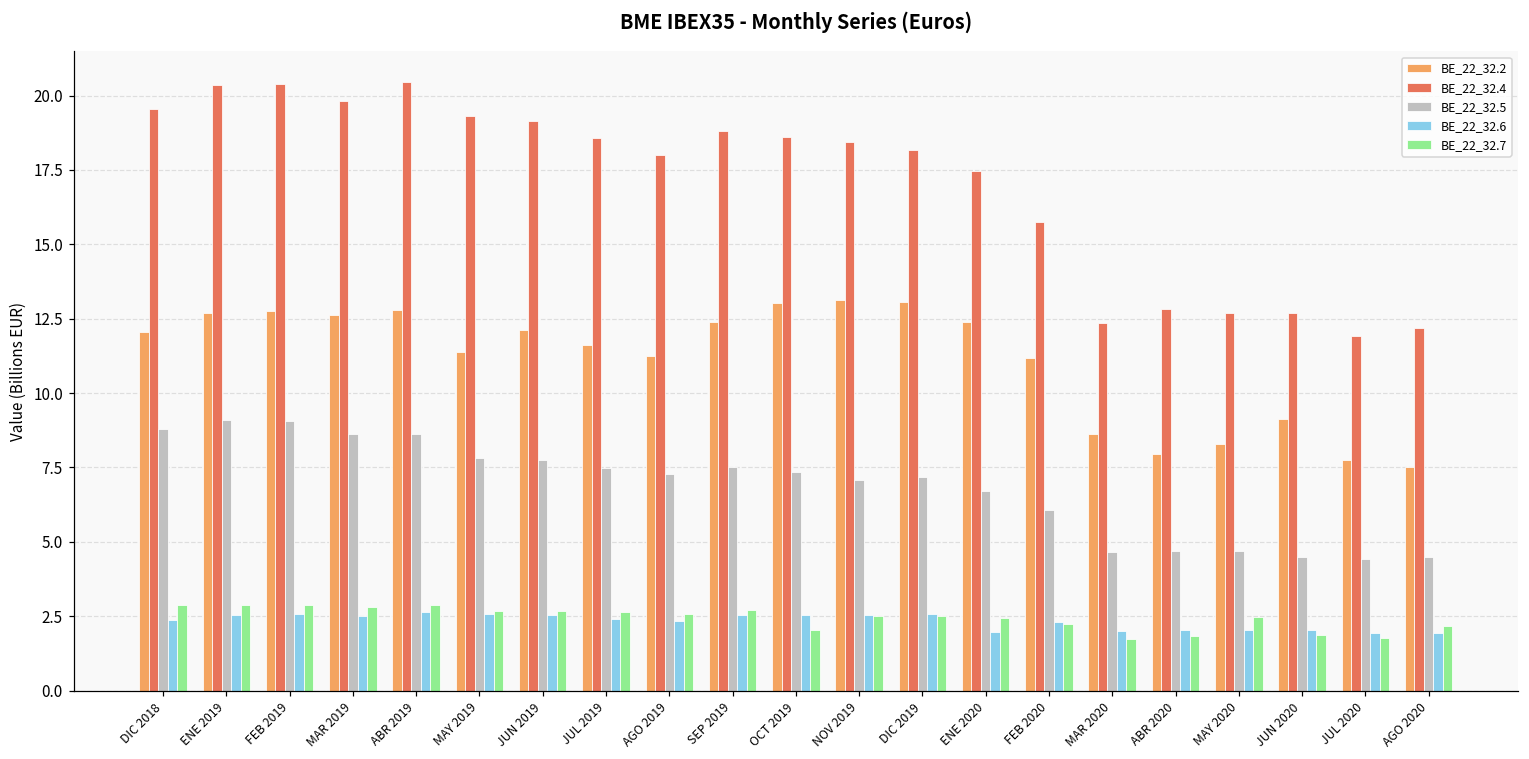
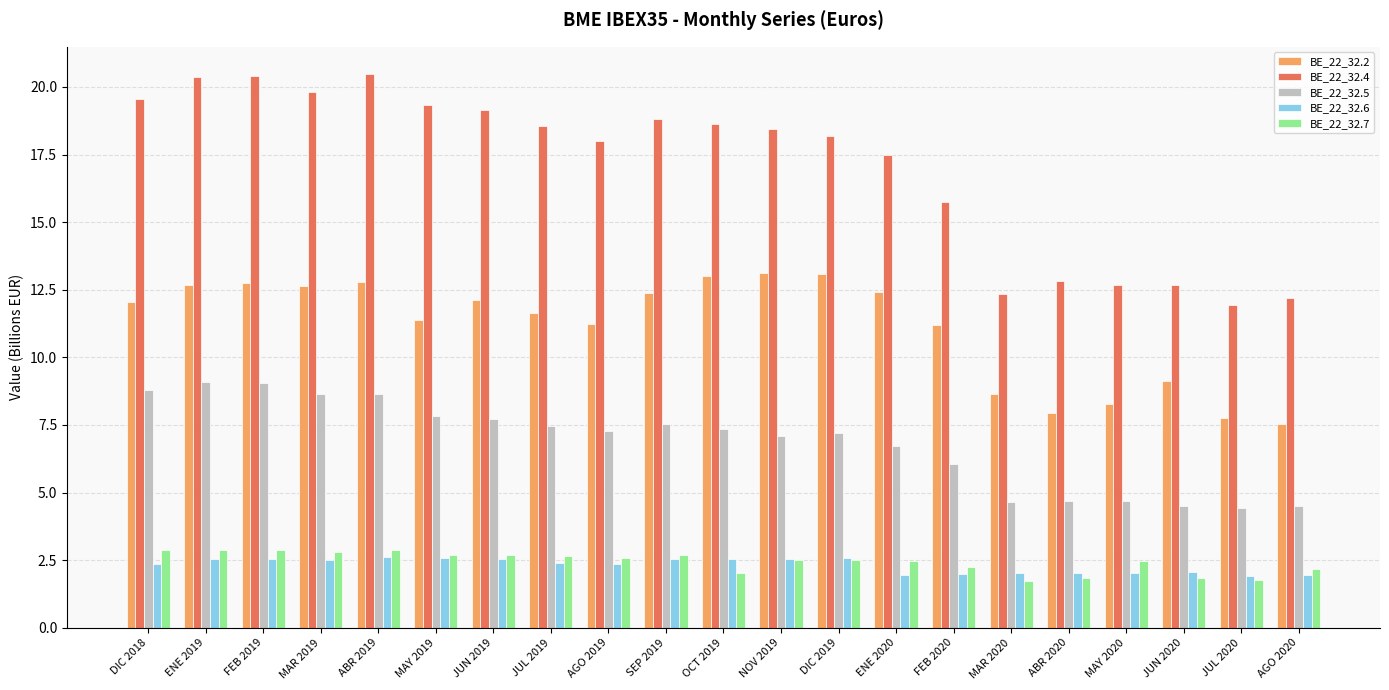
  {
    "BE_22_32.5": {
      "DIC 2018": 8.8,
      "ENE 2019": 9.1,
      "FEB 2019": 9.1,
      "MAR 2019": 8.6,
      "ABR 2019": 8.6,
      "MAY 2019": 7.8,
      "JUN 2019": 7.7,
      "JUL 2019": 7.5,
      "AGO 2019": 7.3,
      "SEP 2019": 7.5,
      "OCT 2019": 7.4,
      "NOV 2019": 7.1,
      "DIC 2019": 7.2,
      "ENE 2020": 6.7,
      "FEB 2020": 6.1,
      "MAR 2020": 4.6,
      "ABR 2020": 4.7,
      "MAY 2020": 4.7,
      "JUN 2020": 4.5,
      "JUL 2020": 4.4,
      "AGO 2020": 4.5
    },
    "BE_22_32.6": {
      "DIC 2018": 2.4,
      "ENE 2019": 2.5,
      "FEB 2019": 2.6,
      "MAR 2019": 2.5,
      "ABR 2019": 2.6,
      "MAY 2019": 2.6,
      "JUN 2019": 2.5,
      "JUL 2019": 2.4,
      "AGO 2019": 2.3,
      "SEP 2019": 2.5,
      "OCT 2019": 2.5,
      "NOV 2019": 2.5,
      "DIC 2019": 2.6,
      "ENE 2020": 2.0,
-     "FEB 2020": 2.3,
+     "FEB 2020": 2.0,
      "MAR 2020": 2.0,
      "ABR 2020": 2.0,
      "MAY 2020": 2.0,
      "JUN 2020": 2.0,
      "JUL 2020": 1.9,
      "AGO 2020": 1.9
    },
    "BE_22_32.7": {
      "DIC 2018": 2.9,
      "ENE 2019": 2.9,
      "FEB 2019": 2.9,
      "MAR 2019": 2.8,
      "ABR 2019": 2.9,
      "MAY 2019": 2.7,
      "JUN 2019": 2.7,
      "JUL 2019": 2.6,
      "AGO 2019": 2.6,
      "SEP 2019": 2.7,
      "OCT 2019": 2.0,
      "NOV 2019": 2.5,
      "DIC 2019": 2.5,
      "ENE 2020": 2.5,
      "FEB 2020": 2.2,
      "MAR 2020": 1.7,
      "ABR 2020": 1.8,
      "MAY 2020": 2.5,
      "JUN 2020": 1.9,
      "JUL 2020": 1.8,
      "AGO 2020": 2.2
    }
  }
